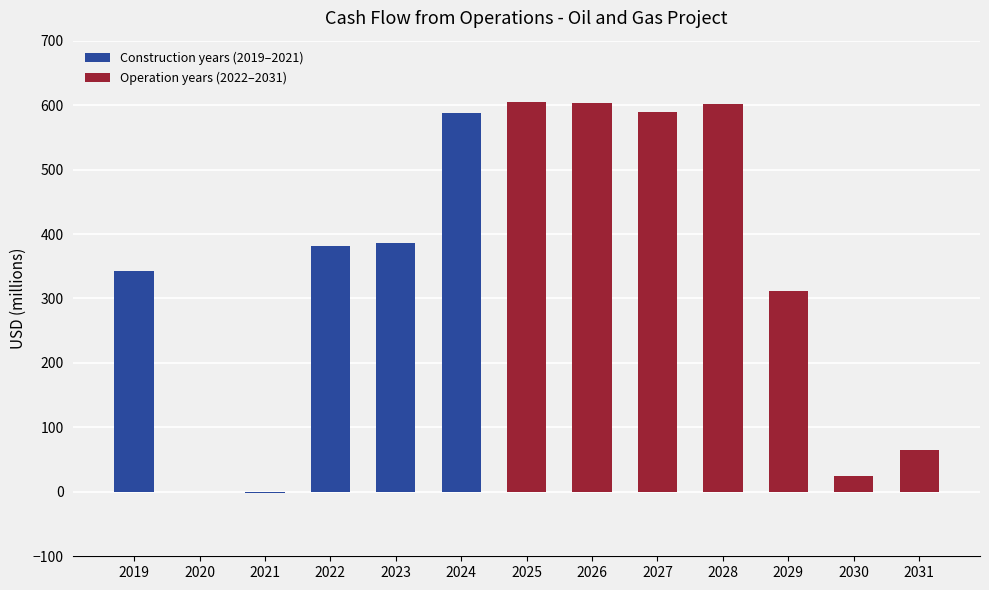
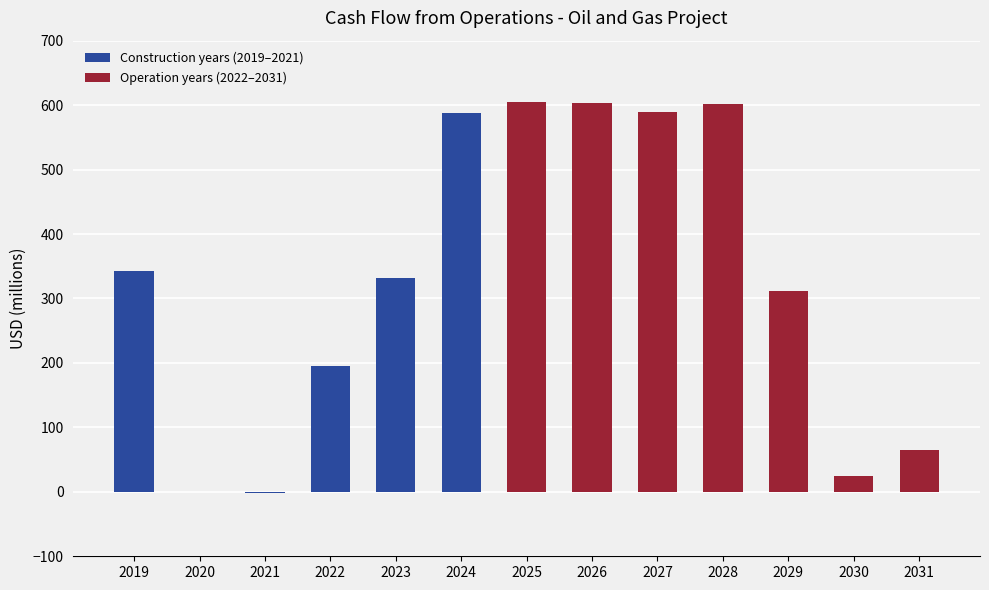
  {
    "2019": 340,
    "2020": 0,
-   "2022": 380,
-   "2023": 390,
+   "2022": 200,
+   "2023": 330,
    "2024": 590,
    "2025": 600,
    "2026": 600,
    "2027": 590,
    "2028": 600,
    "2029": 310,
    "2030": 20,
    "2031": 70
  }
